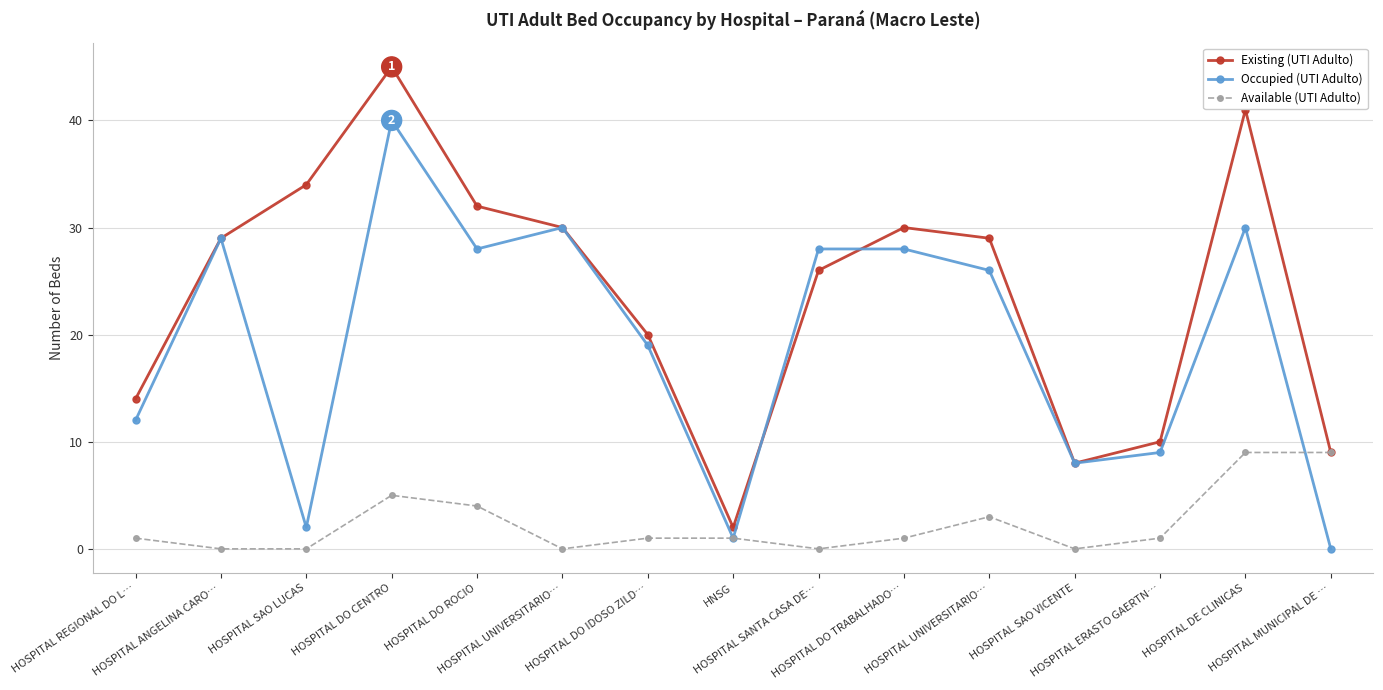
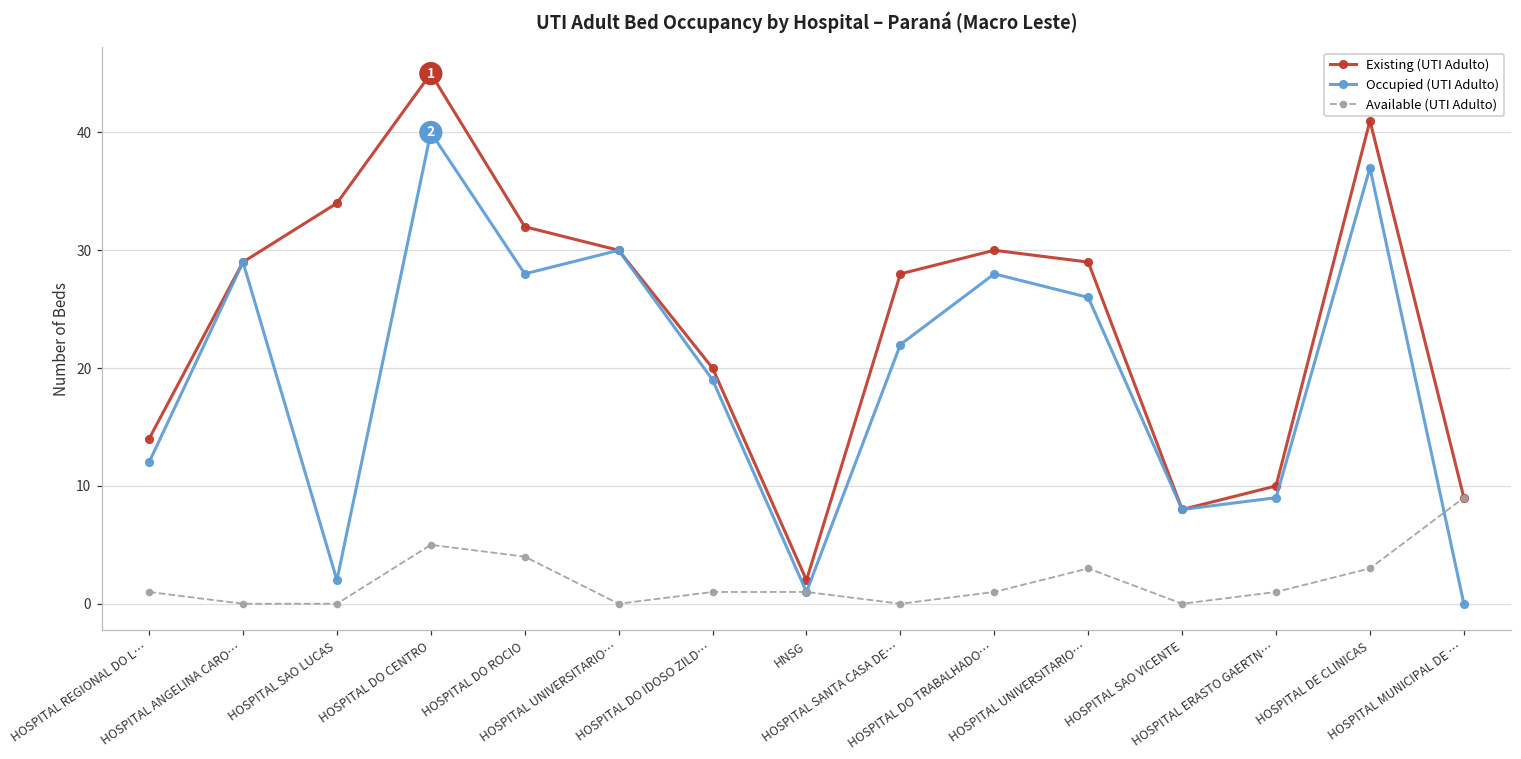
  {
    "Existing (UTI Adulto)": {
      "HOSPITAL REGIONAL DO L…": 14,
      "HOSPITAL SAO LUCAS": 34,
      "HOSPITAL DO ROCIO": 32,
      "HOSPITAL DO IDOSO ZILD…": 20,
      "HNSG": 2,
-     "HOSPITAL SANTA CASA DE…": 26,
+     "HOSPITAL SANTA CASA DE…": 28,
      "HOSPITAL DO TRABALHADO…": 30,
      "HOSPITAL ERASTO GAERTN…": 10,
      "HOSPITAL DE CLINICAS": 41
    },
    "Occupied (UTI Adulto)": {
      "HOSPITAL REGIONAL DO L…": 12,
      "HOSPITAL SAO LUCAS": 2,
      "HOSPITAL DO ROCIO": 28,
      "HOSPITAL DO IDOSO ZILD…": 19,
-     "HOSPITAL SANTA CASA DE…": 28,
+     "HOSPITAL SANTA CASA DE…": 22,
      "HOSPITAL DO TRABALHADO…": 28,
      "HOSPITAL ERASTO GAERTN…": 9,
-     "HOSPITAL DE CLINICAS": 30,
+     "HOSPITAL DE CLINICAS": 37,
      "HOSPITAL MUNICIPAL DE …": 0
    },
    "Available (UTI Adulto)": {
      "HOSPITAL REGIONAL DO L…": 1,
      "HOSPITAL ANGELINA CARO…": 0,
      "HOSPITAL SAO LUCAS": 0,
      "HOSPITAL DO CENTRO": 5,
      "HOSPITAL DO ROCIO": 4,
      "HOSPITAL DO IDOSO ZILD…": 1,
      "HOSPITAL SANTA CASA DE…": 0,
      "HOSPITAL DO TRABALHADO…": 1,
      "HOSPITAL SAO VICENTE": 0,
      "HOSPITAL ERASTO GAERTN…": 1,
-     "HOSPITAL DE CLINICAS": 9
+     "HOSPITAL DE CLINICAS": 3
    }
  }
